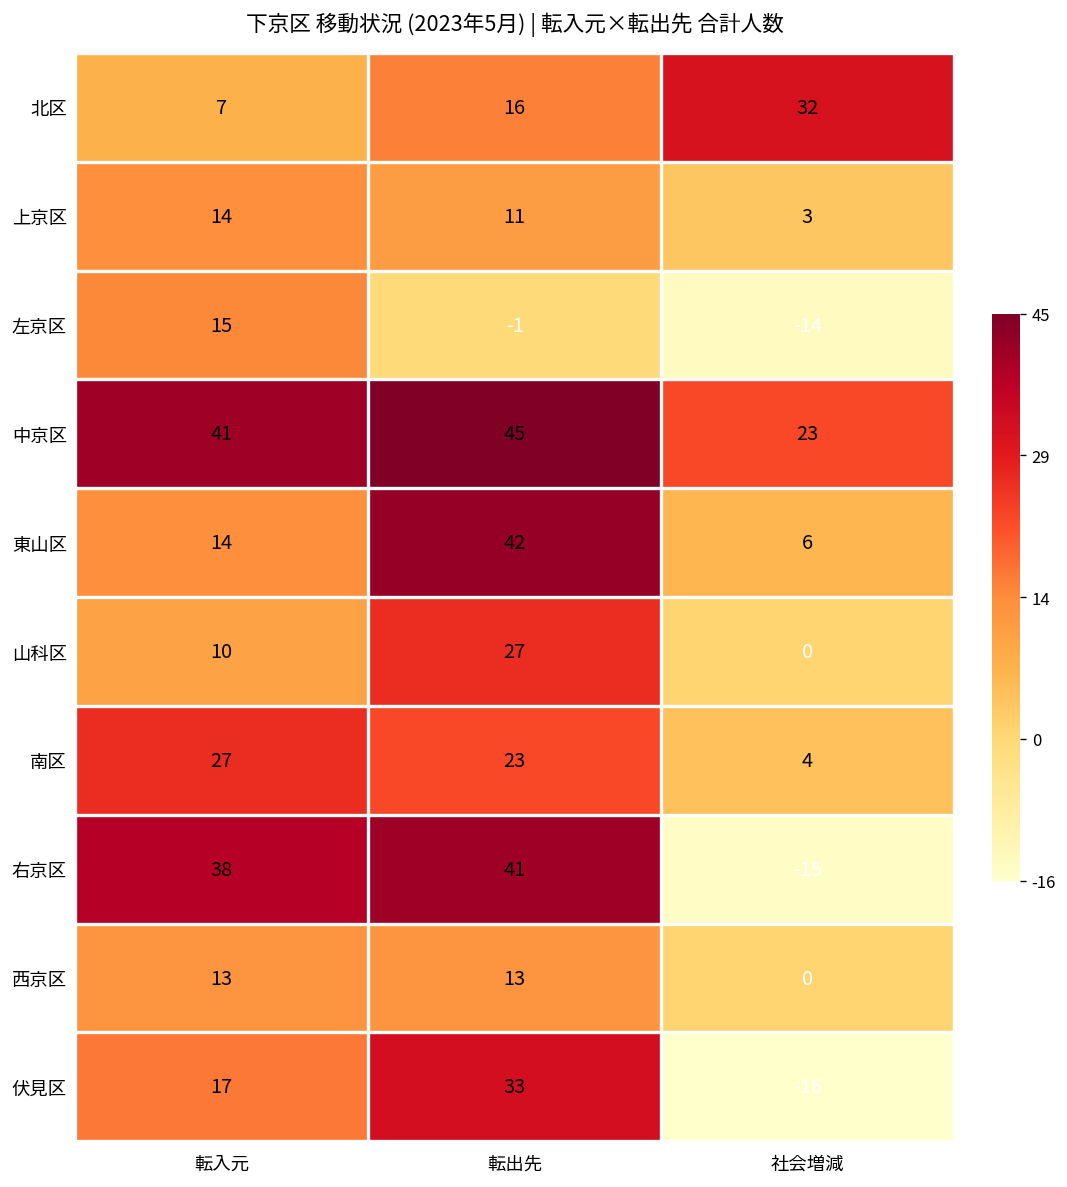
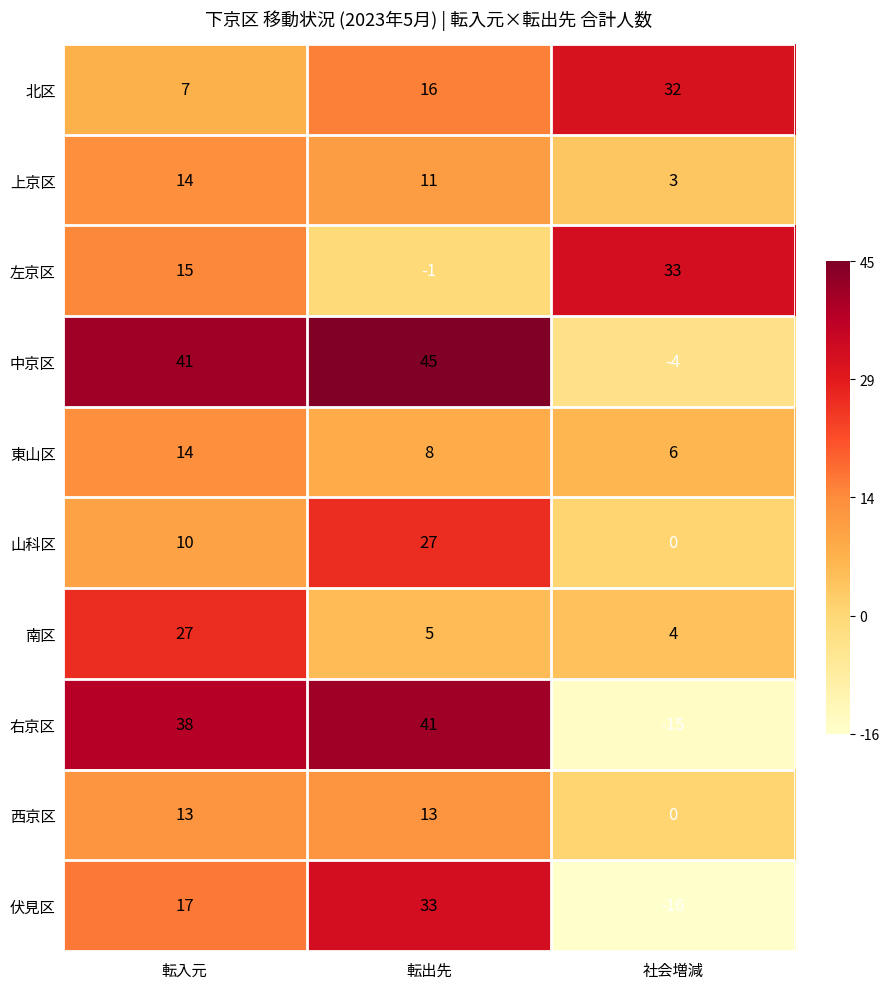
  {
    "北区": {
      "転入元": 7,
      "転出先": 16,
      "社会増減": 32
    },
    "上京区": {
      "転入元": 14,
      "転出先": 11,
      "社会増減": 3
    },
    "左京区": {
      "転入元": 15,
      "転出先": -1,
-     "社会増減": -14
+     "社会増減": 33
    },
    "中京区": {
      "転入元": 41,
      "転出先": 45,
-     "社会増減": 23
+     "社会増減": -4
    },
    "東山区": {
      "転入元": 14,
-     "転出先": 42,
+     "転出先": 8,
      "社会増減": 6
    },
    "山科区": {
      "転入元": 10,
      "転出先": 27,
      "社会増減": 0
    },
    "南区": {
      "転入元": 27,
-     "転出先": 23,
+     "転出先": 5,
      "社会増減": 4
    },
    "右京区": {
      "転入元": 38,
      "転出先": 41,
      "社会増減": -15
    },
    "西京区": {
      "転入元": 13,
      "転出先": 13,
      "社会増減": 0
    },
    "伏見区": {
      "転入元": 17,
      "転出先": 33,
      "社会増減": -16
    }
  }
